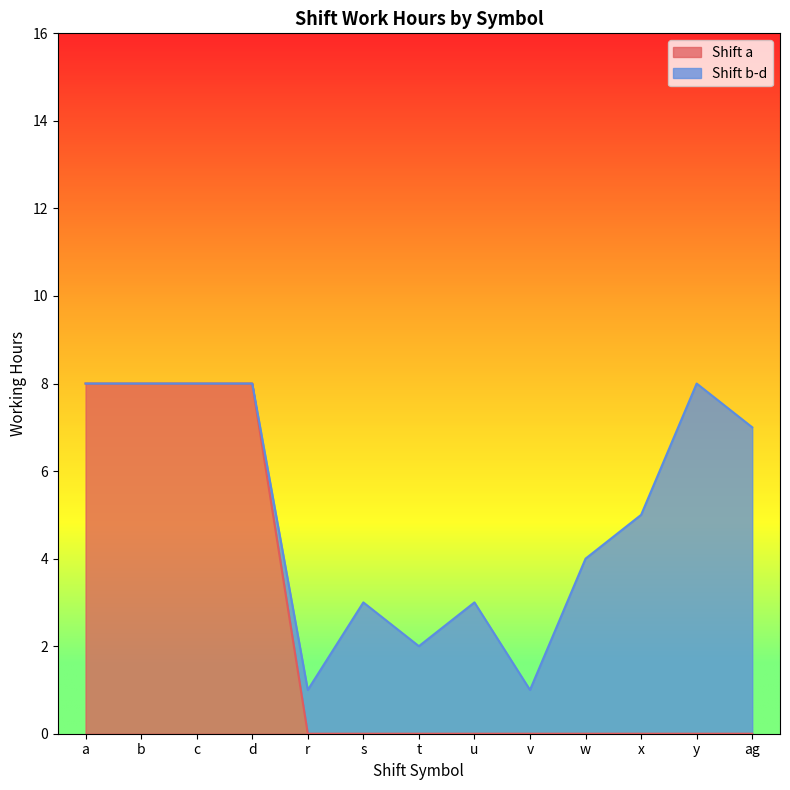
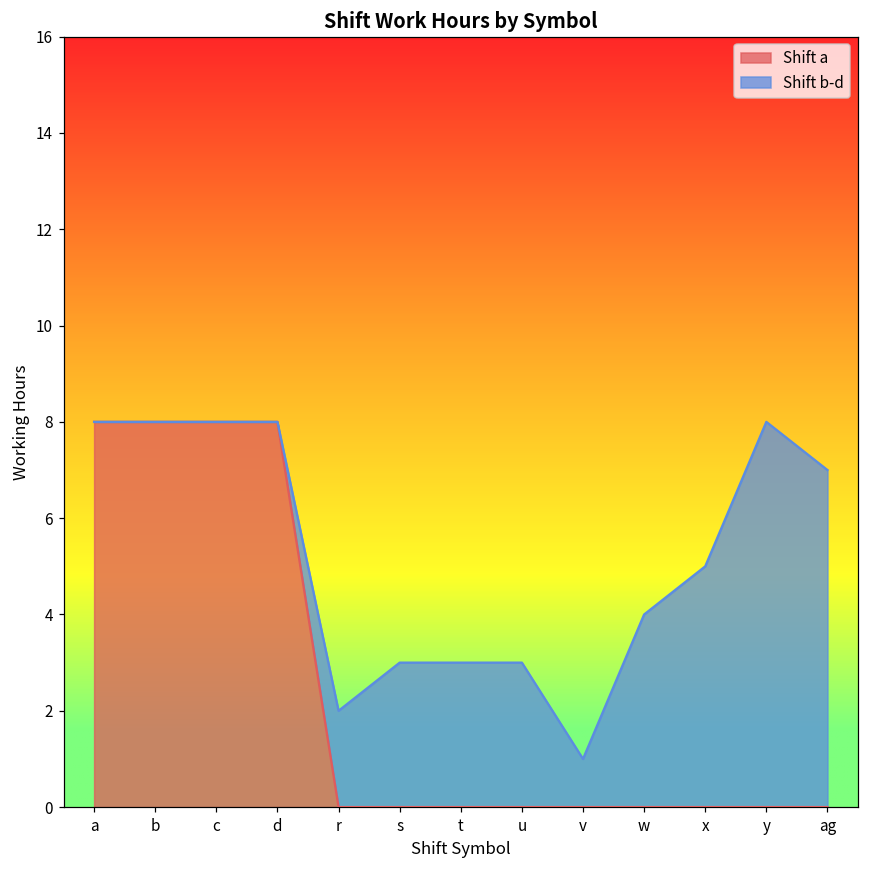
  {
    "Shift a": {
      "r": 0,
      "s": 0,
      "t": 0,
      "u": 0,
      "v": 0,
      "w": 0,
      "x": 0,
      "y": 0,
      "ag": 0
    },
    "Shift b-d": {
-     "r": 1,
+     "r": 2,
      "s": 3,
-     "t": 2,
+     "t": 3,
      "u": 3,
      "v": 1,
      "w": 4,
      "x": 5,
      "y": 8,
      "ag": 7
    }
  }
